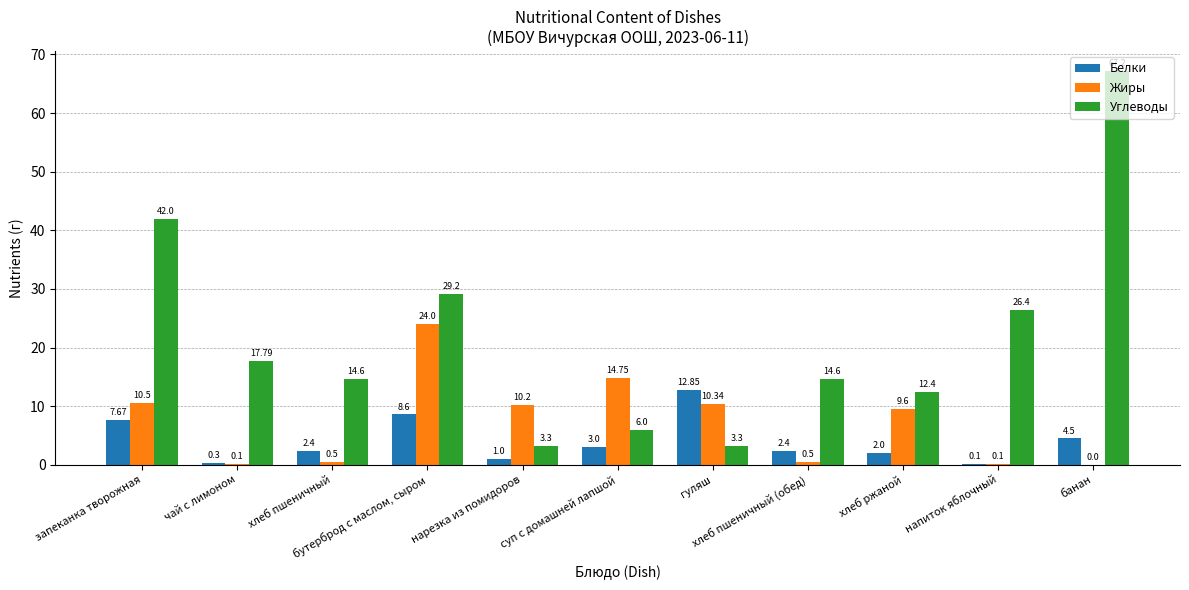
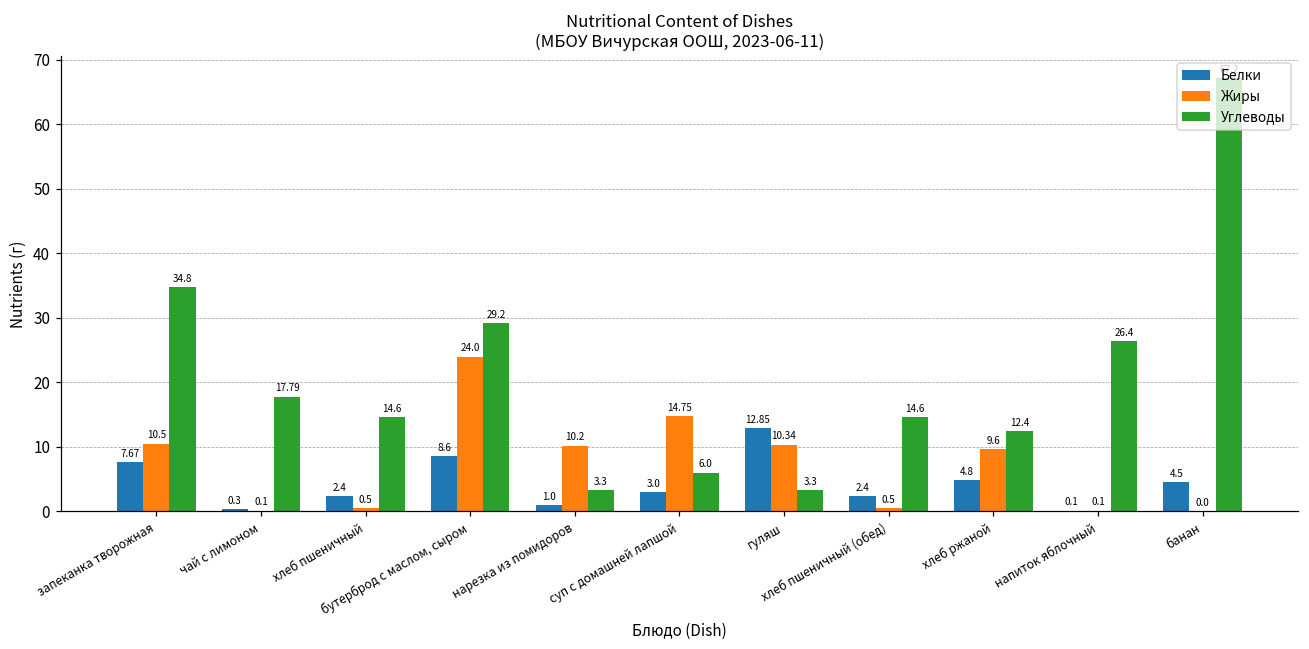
  {
    "Белки": {
      "запеканка творожная": 7.67,
      "чай с лимоном": 0.3,
      "хлеб пшеничный": 2.4,
      "бутерброд с маслом, сыром": 8.6,
      "нарезка из помидоров": 1.0,
      "суп с домашней лапшой": 3.0,
      "гуляш": 12.85,
      "хлеб пшеничный (обед)": 2.4,
-     "хлеб ржаной": 2.0,
+     "хлеб ржаной": 4.8,
      "напиток яблочный": 0.1,
      "банан": 4.5
    },
    "Жиры": {
      "запеканка творожная": 10.5,
      "чай с лимоном": 0.1,
      "хлеб пшеничный": 0.5,
      "бутерброд с маслом, сыром": 24.0,
      "нарезка из помидоров": 10.2,
      "суп с домашней лапшой": 14.75,
      "гуляш": 10.34,
      "хлеб пшеничный (обед)": 0.5,
      "хлеб ржаной": 9.6,
      "напиток яблочный": 0.1,
      "банан": 0.0
    },
    "Углеводы": {
-     "запеканка творожная": 42.0,
+     "запеканка творожная": 34.8,
      "чай с лимоном": 17.79,
      "хлеб пшеничный": 14.6,
      "бутерброд с маслом, сыром": 29.2,
      "нарезка из помидоров": 3.3,
      "суп с домашней лапшой": 6.0,
      "гуляш": 3.3,
      "хлеб пшеничный (обед)": 14.6,
      "хлеб ржаной": 12.4,
      "напиток яблочный": 26.4
    }
  }
